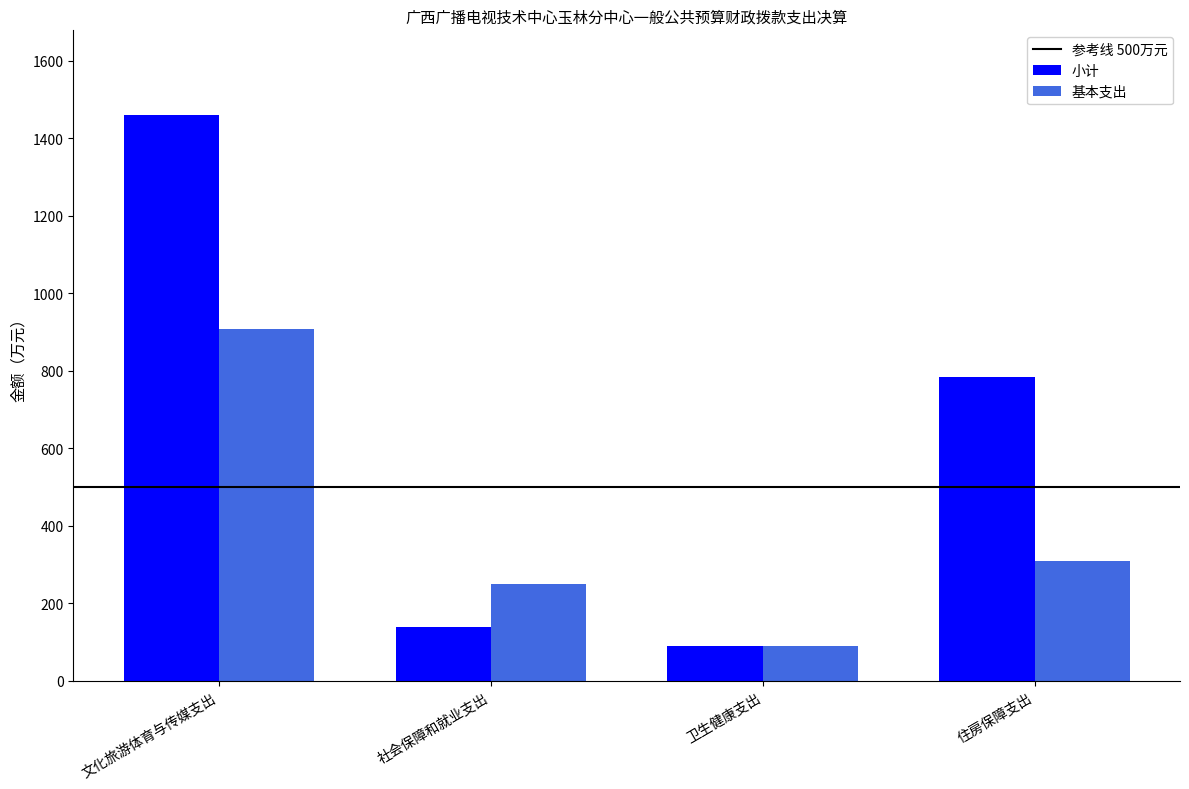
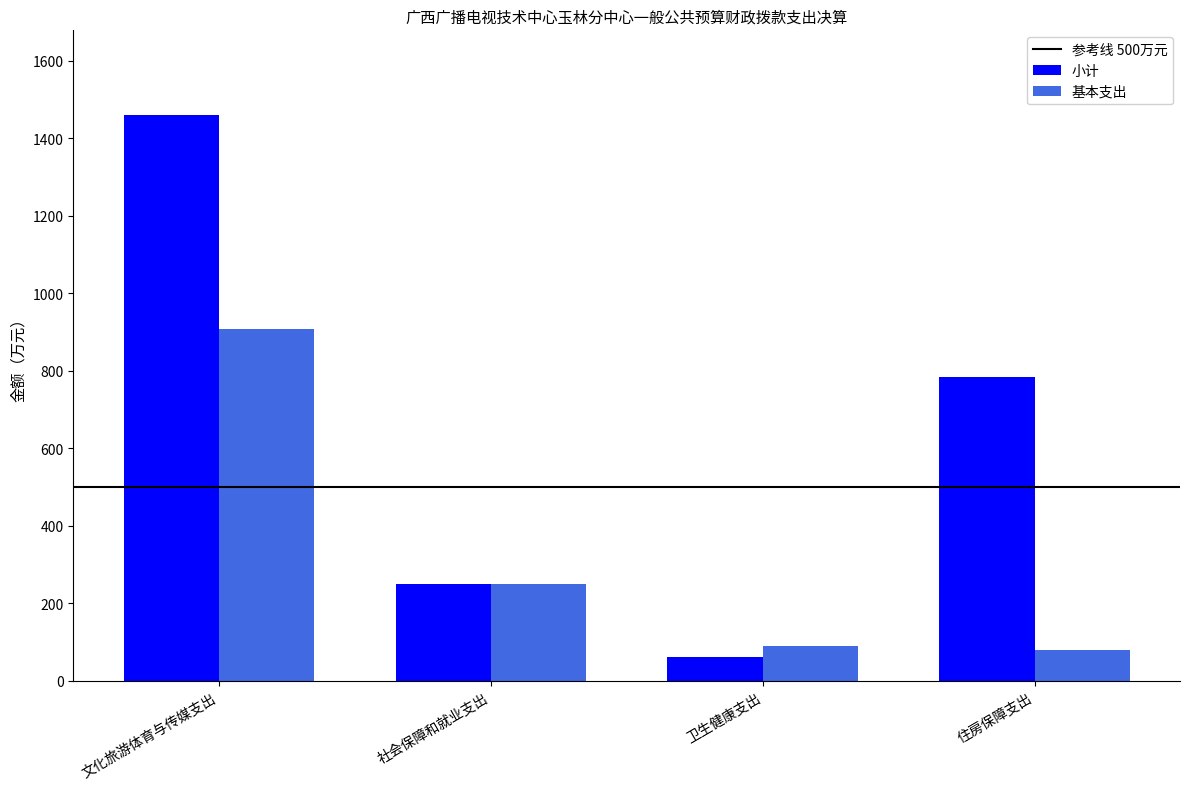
  {
    "小计": {
      "文化旅游体育与传媒支出": 1460,
-     "社会保障和就业支出": 140,
-     "卫生健康支出": 90,
+     "社会保障和就业支出": 250,
+     "卫生健康支出": 60,
      "住房保障支出": 780
    },
    "基本支出": {
      "文化旅游体育与传媒支出": 910,
      "社会保障和就业支出": 250,
      "卫生健康支出": 90,
-     "住房保障支出": 310
+     "住房保障支出": 80
    }
  }
